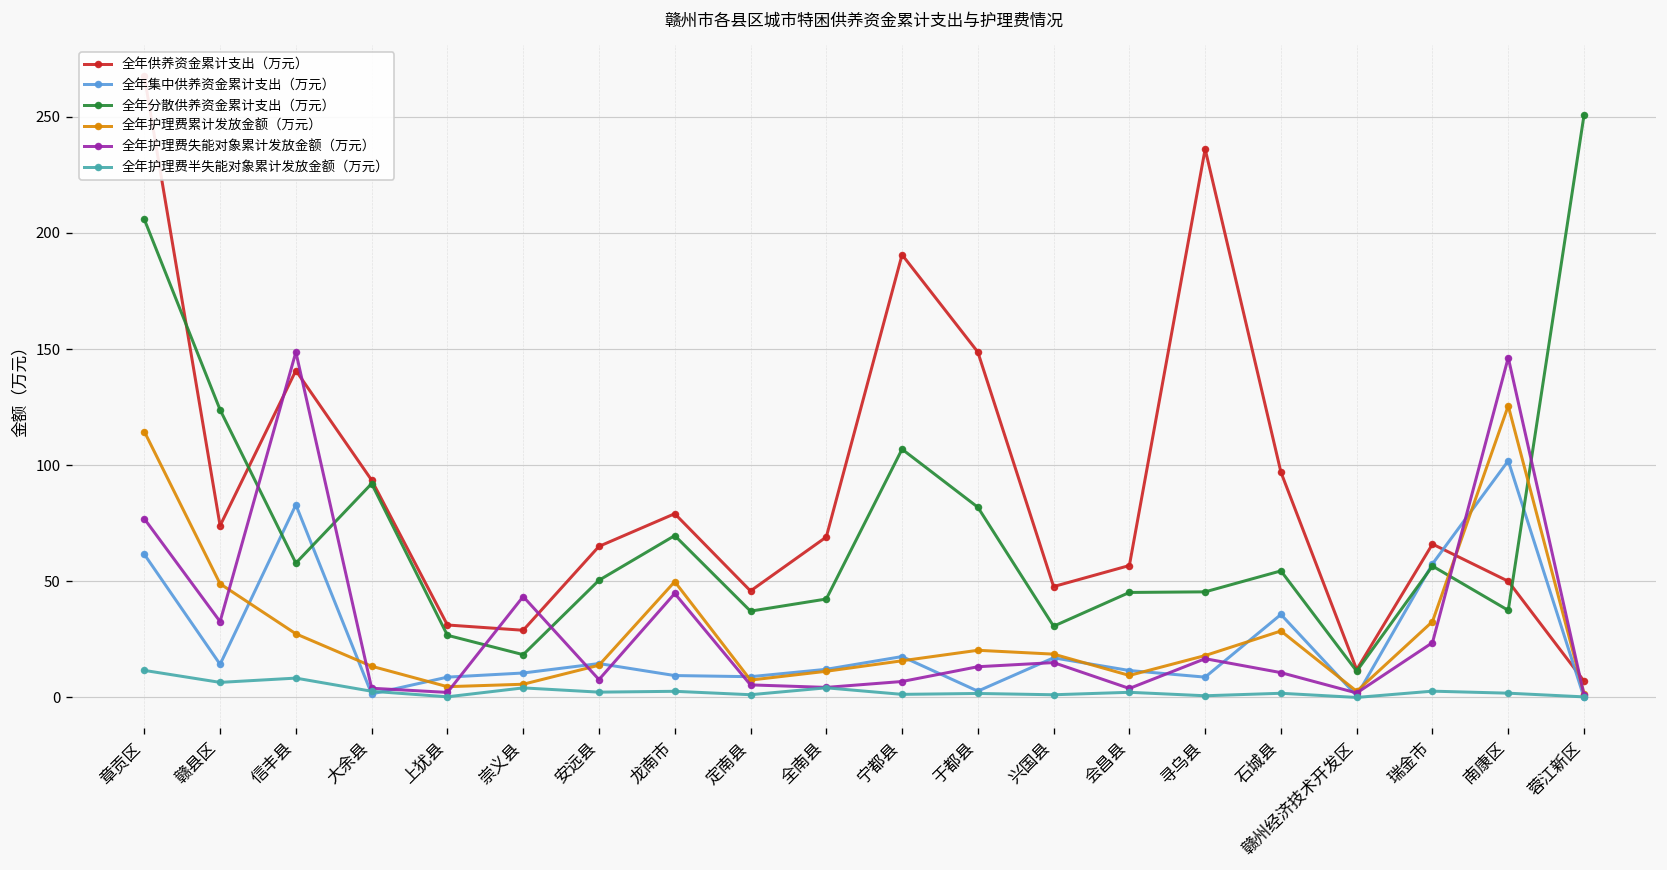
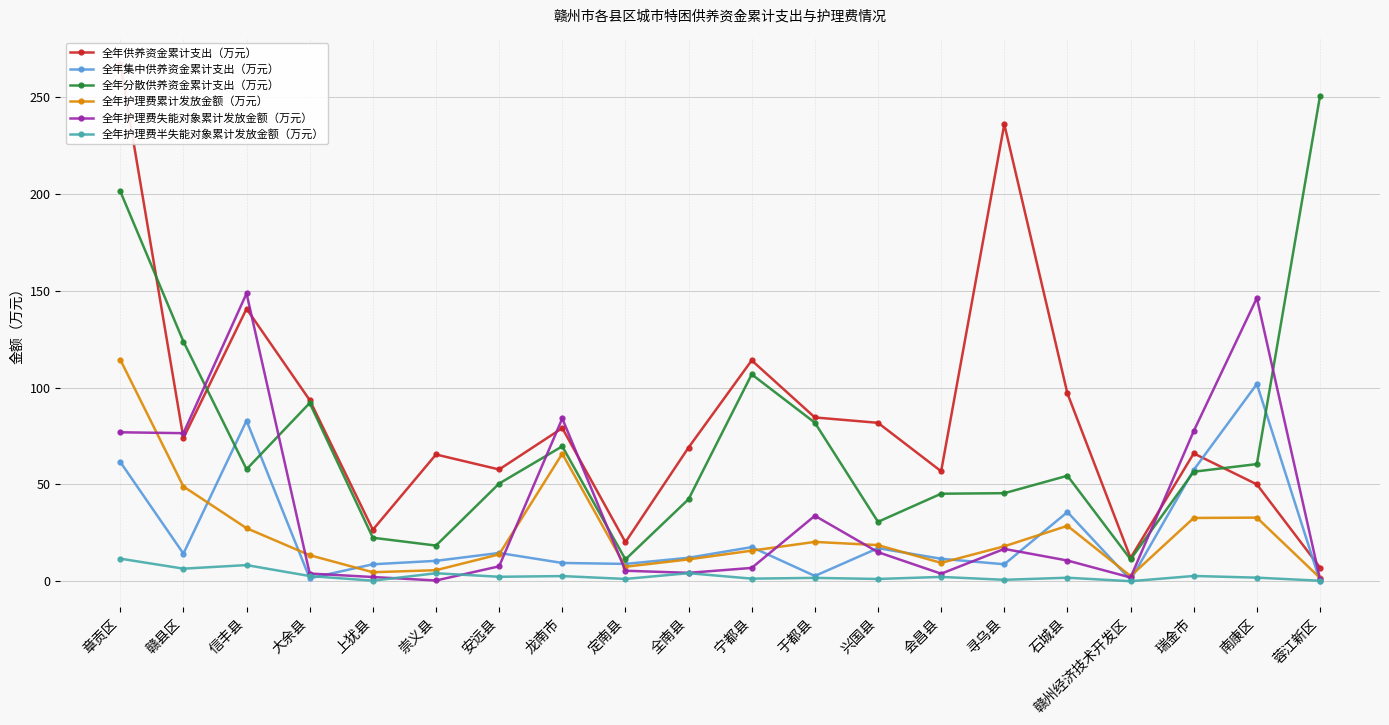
  {
    "全年供养资金累计支出（万元）": {
      "赣县区": 74,
      "信丰县": 141,
      "大余县": 94,
-     "上犹县": 31,
-     "崇义县": 29,
-     "安远县": 65,
+     "上犹县": 27,
+     "崇义县": 65,
+     "安远县": 58,
      "龙南市": 79,
-     "定南县": 46,
+     "定南县": 20,
      "全南县": 69,
-     "宁都县": 191,
-     "于都县": 149,
-     "兴国县": 48,
+     "宁都县": 114,
+     "于都县": 85,
+     "兴国县": 82,
      "会昌县": 57,
      "寻乌县": 236,
      "石城县": 97,
      "瑞金市": 66,
      "南康区": 50,
      "蓉江新区": 7
    },
    "全年分散供养资金累计支出（万元）": {
-     "章贡区": 206,
+     "章贡区": 201,
      "赣县区": 124,
      "信丰县": 58,
      "大余县": 92,
-     "上犹县": 27,
+     "上犹县": 22,
      "崇义县": 18,
      "安远县": 50,
      "龙南市": 70,
-     "定南县": 37,
+     "定南县": 11,
      "全南县": 42,
      "宁都县": 107,
      "于都县": 82,
      "兴国县": 31,
      "会昌县": 45,
      "寻乌县": 45,
      "石城县": 54,
-     "南康区": 38,
+     "南康区": 61,
      "蓉江新区": 251
    },
    "全年护理费累计发放金额（万元）": {
      "章贡区": 114,
      "赣县区": 49,
      "信丰县": 27,
      "大余县": 13,
      "上犹县": 5,
      "崇义县": 6,
-     "龙南市": 50,
+     "龙南市": 66,
      "定南县": 7,
      "宁都县": 16,
      "于都县": 20,
      "兴国县": 19,
      "会昌县": 9,
      "寻乌县": 18,
      "石城县": 29,
      "瑞金市": 33,
-     "南康区": 126
+     "南康区": 33
    },
    "全年护理费失能对象累计发放金额（万元）": {
      "章贡区": 77,
-     "赣县区": 33,
+     "赣县区": 76,
      "信丰县": 149,
      "上犹县": 2,
-     "崇义县": 43,
+     "崇义县": 0,
      "安远县": 8,
-     "龙南市": 45,
+     "龙南市": 84,
      "定南县": 5,
      "宁都县": 7,
-     "于都县": 13,
+     "于都县": 34,
      "兴国县": 15,
      "会昌县": 4,
      "寻乌县": 17,
      "石城县": 11,
-     "瑞金市": 24,
+     "瑞金市": 78,
      "南康区": 146
    }
  }
